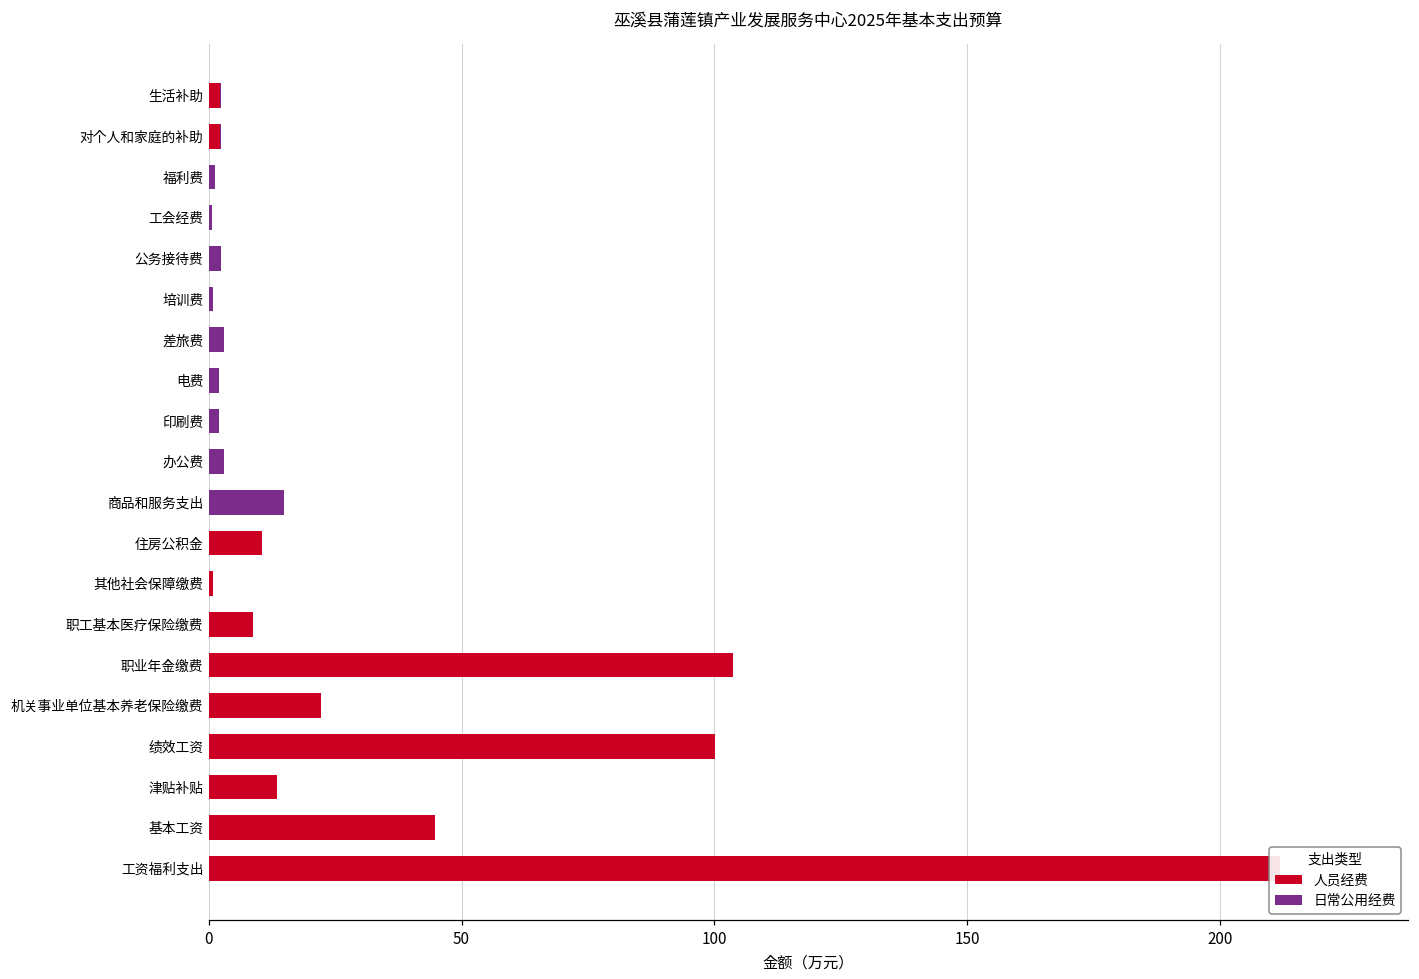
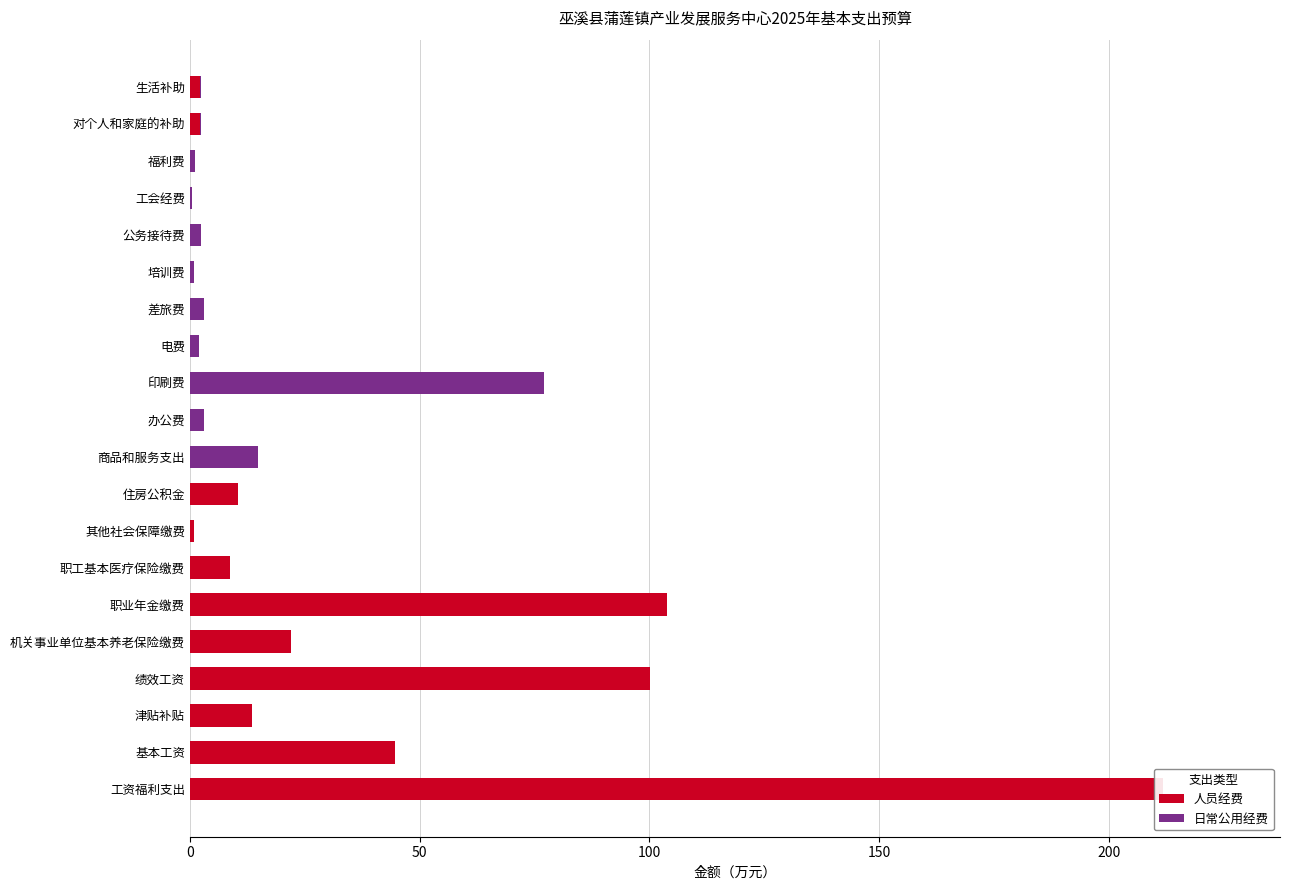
  {
    "人员经费": {
      "生活补助": 2,
      "对个人和家庭的补助": 2,
      "福利费": 0,
      "工会经费": 0,
      "公务接待费": 0,
      "培训费": 0,
      "差旅费": 0,
      "电费": 0,
      "印刷费": 0,
      "办公费": 0,
      "商品和服务支出": 0,
      "住房公积金": 10,
      "其他社会保障缴费": 1,
      "职工基本医疗保险缴费": 9,
      "职业年金缴费": 104,
      "机关事业单位基本养老保险缴费": 22,
      "绩效工资": 100,
      "津贴补贴": 14,
      "基本工资": 45
    },
    "日常公用经费": {
      "福利费": 1,
      "公务接待费": 2,
      "培训费": 1,
      "差旅费": 3,
      "电费": 2,
-     "印刷费": 2,
+     "印刷费": 77,
      "办公费": 3,
      "商品和服务支出": 15,
      "住房公积金": 0,
      "其他社会保障缴费": 0,
      "职工基本医疗保险缴费": 0,
      "职业年金缴费": 0,
      "机关事业单位基本养老保险缴费": 0,
      "绩效工资": 0,
      "津贴补贴": 0,
      "基本工资": 0
    }
  }
